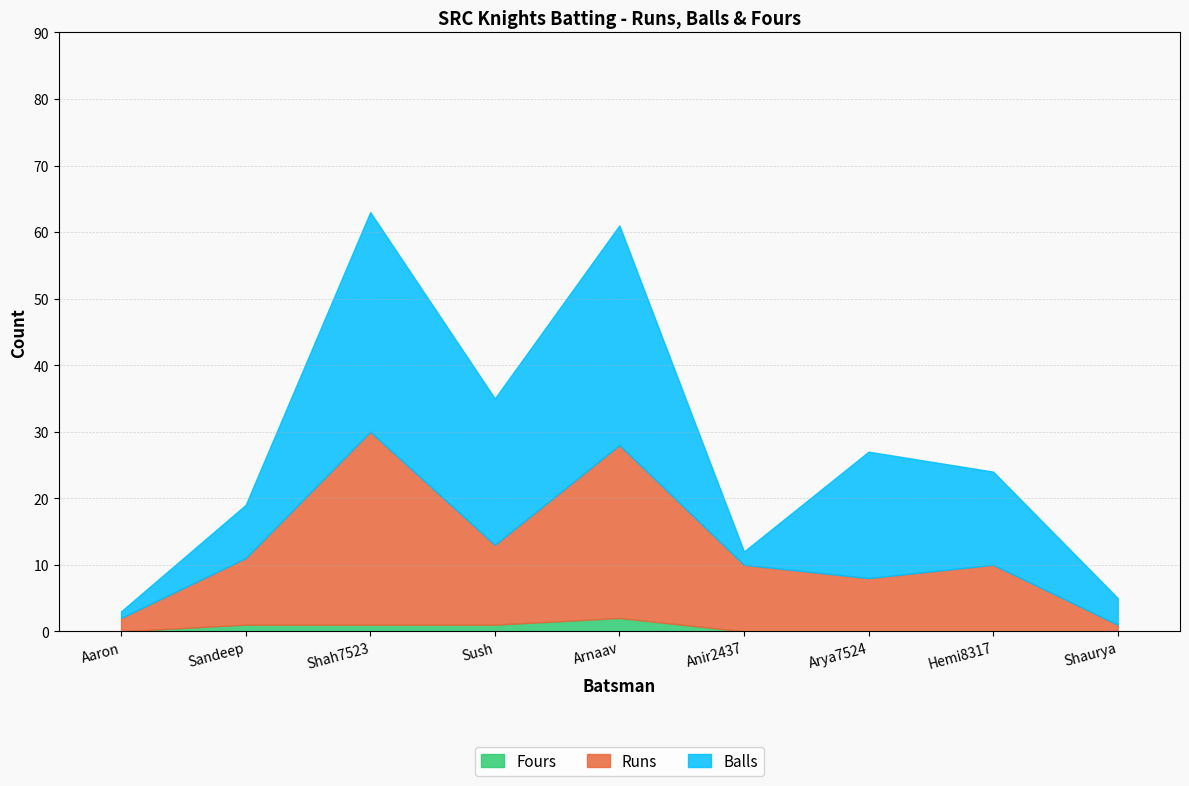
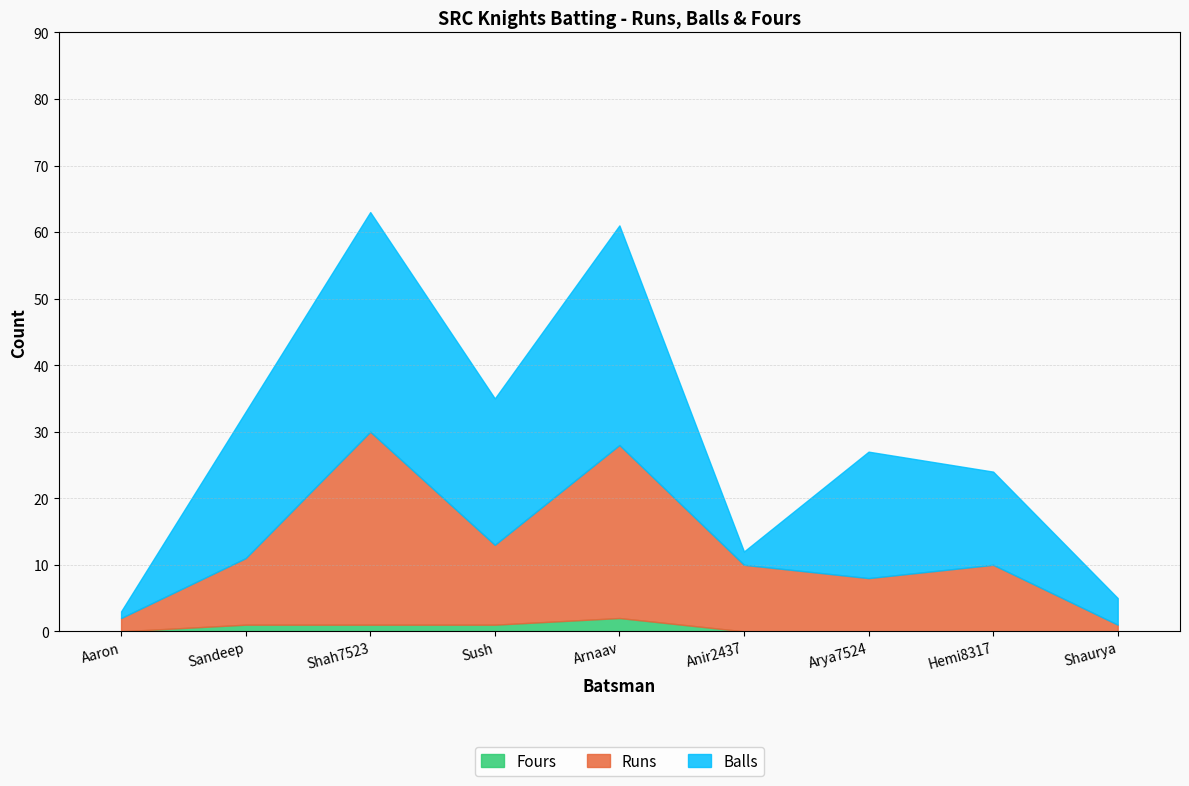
  {
    "Fours": {
      "Aaron": 0,
      "Sandeep": 1,
      "Shah7523": 1,
      "Sush": 1,
      "Arnaav": 2,
      "Anir2437": 0,
      "Arya7524": 0,
      "Hemi8317": 0,
      "Shaurya": 0
    },
    "Runs": {
      "Aaron": 2,
      "Sandeep": 10,
      "Shah7523": 29,
      "Sush": 12,
      "Arnaav": 26,
      "Anir2437": 10,
      "Arya7524": 8,
      "Hemi8317": 10,
      "Shaurya": 1
    },
    "Balls": {
      "Aaron": 1,
-     "Sandeep": 8,
+     "Sandeep": 22,
      "Shah7523": 33,
      "Sush": 22,
      "Arnaav": 33,
      "Anir2437": 2,
      "Arya7524": 19,
      "Hemi8317": 14,
      "Shaurya": 4
    }
  }
